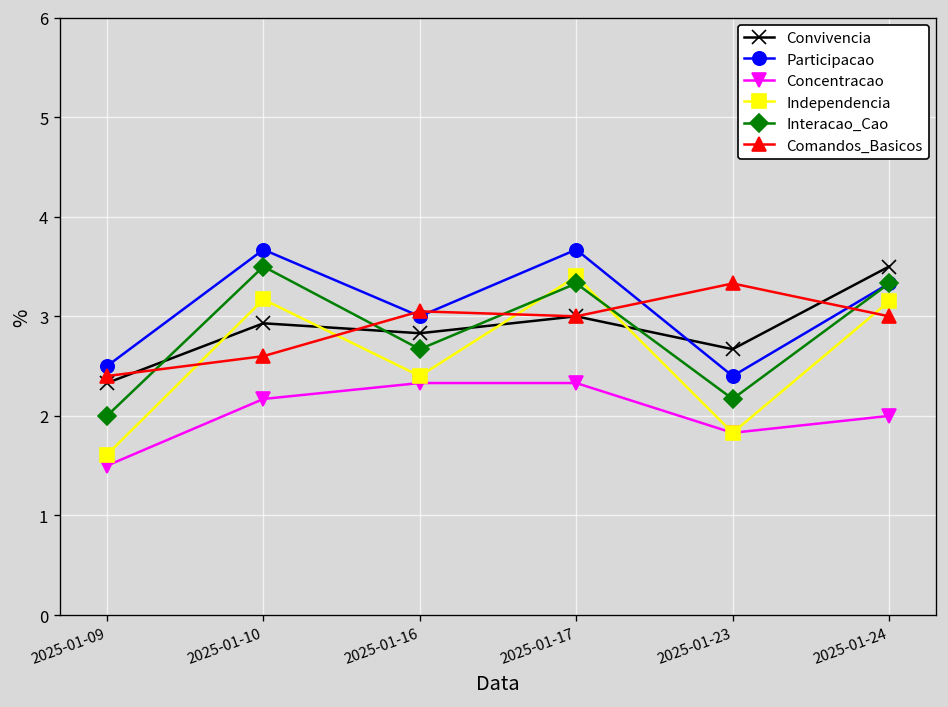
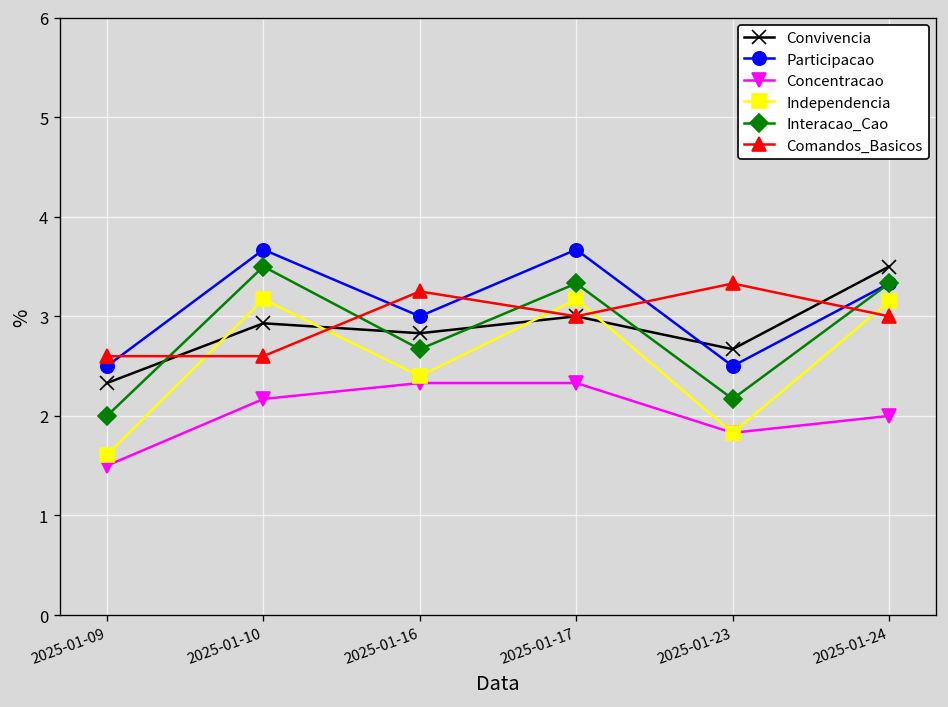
  {
    "Convivencia": {
      "2025-01-09": 2.3,
      "2025-01-10": 2.9,
      "2025-01-16": 2.8,
      "2025-01-23": 2.7,
      "2025-01-24": 3.5
    },
    "Participacao": {
      "2025-01-09": 2.5,
      "2025-01-10": 3.7,
      "2025-01-16": 3.0,
      "2025-01-17": 3.7,
-     "2025-01-23": 2.4
+     "2025-01-23": 2.5
    },
    "Concentracao": {
      "2025-01-09": 1.5,
      "2025-01-10": 2.2,
      "2025-01-16": 2.3,
      "2025-01-17": 2.3,
      "2025-01-24": 2.0
    },
    "Independencia": {
      "2025-01-09": 1.6,
      "2025-01-10": 3.2,
      "2025-01-16": 2.4,
-     "2025-01-17": 3.4,
+     "2025-01-17": 3.2,
      "2025-01-24": 3.2
    },
    "Interacao_Cao": {
      "2025-01-09": 2.0,
      "2025-01-10": 3.5,
      "2025-01-16": 2.7,
      "2025-01-17": 3.3,
      "2025-01-23": 2.2
    },
    "Comandos_Basicos": {
-     "2025-01-09": 2.4,
+     "2025-01-09": 2.6,
      "2025-01-10": 2.6,
-     "2025-01-16": 3.1,
+     "2025-01-16": 3.3,
      "2025-01-23": 3.3,
      "2025-01-24": 3.0
    }
  }
